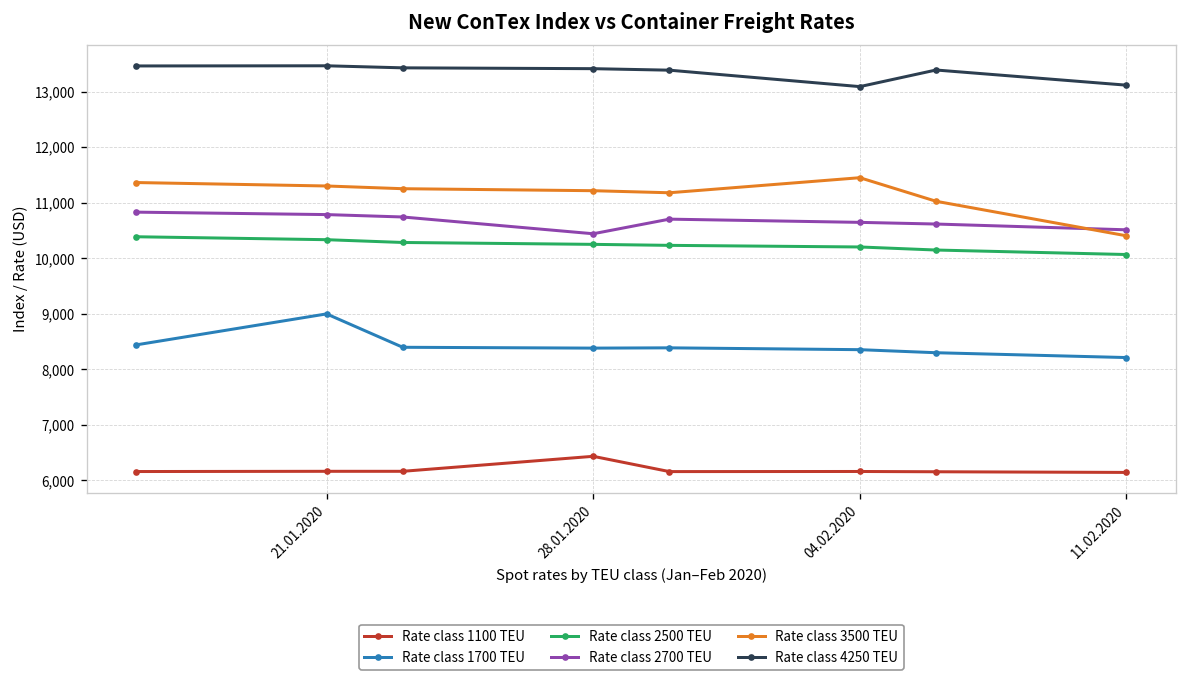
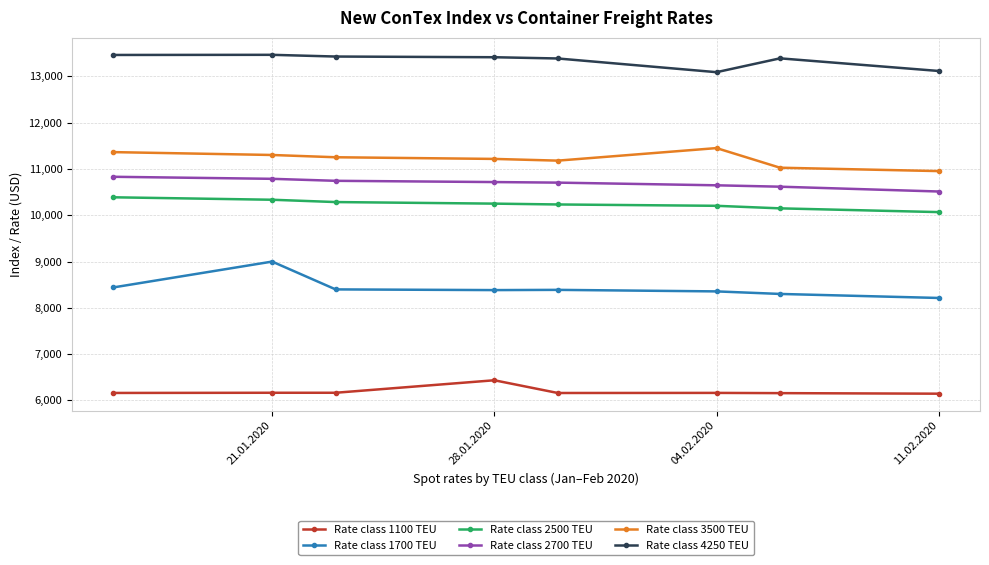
  {
    "Rate class 1100 TEU": {
      "21.01.2020": "6,200",
      "28.01.2020": "6,400",
      "04.02.2020": "6,200",
      "11.02.2020": "6,100"
    },
    "Rate class 1700 TEU": {
      "21.01.2020": "9,000",
      "28.01.2020": "8,400",
      "04.02.2020": "8,400",
      "11.02.2020": "8,200"
    },
    "Rate class 2500 TEU": {
      "21.01.2020": "10,300",
      "28.01.2020": "10,300",
      "04.02.2020": "10,200",
      "11.02.2020": "10,100"
    },
    "Rate class 2700 TEU": {
      "21.01.2020": "10,800",
-     "28.01.2020": "10,400",
+     "28.01.2020": "10,700",
      "04.02.2020": "10,600",
      "11.02.2020": "10,500"
    },
    "Rate class 3500 TEU": {
      "21.01.2020": "11,300",
      "28.01.2020": "11,200",
      "04.02.2020": "11,500",
-     "11.02.2020": "10,400"
+     "11.02.2020": "11,000"
    },
    "Rate class 4250 TEU": {
      "21.01.2020": "13,500",
      "28.01.2020": "13,400",
      "04.02.2020": "13,100",
      "11.02.2020": "13,100"
    }
  }
